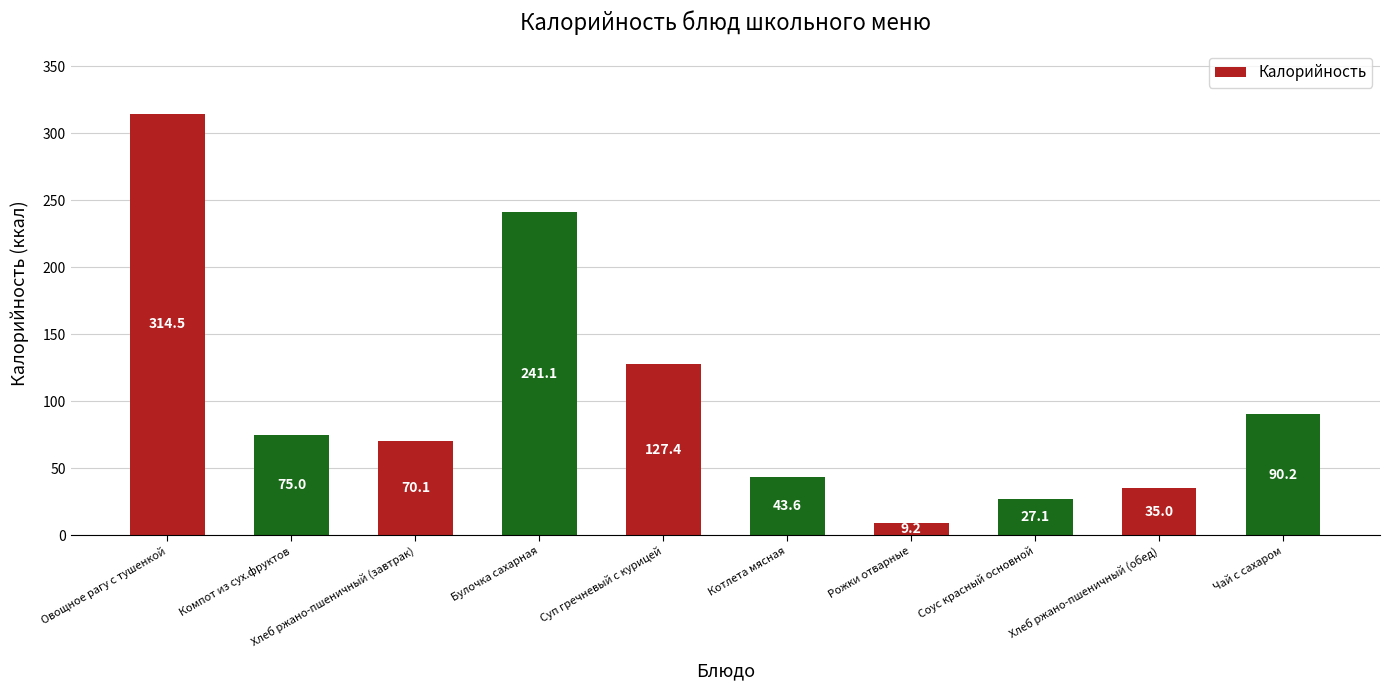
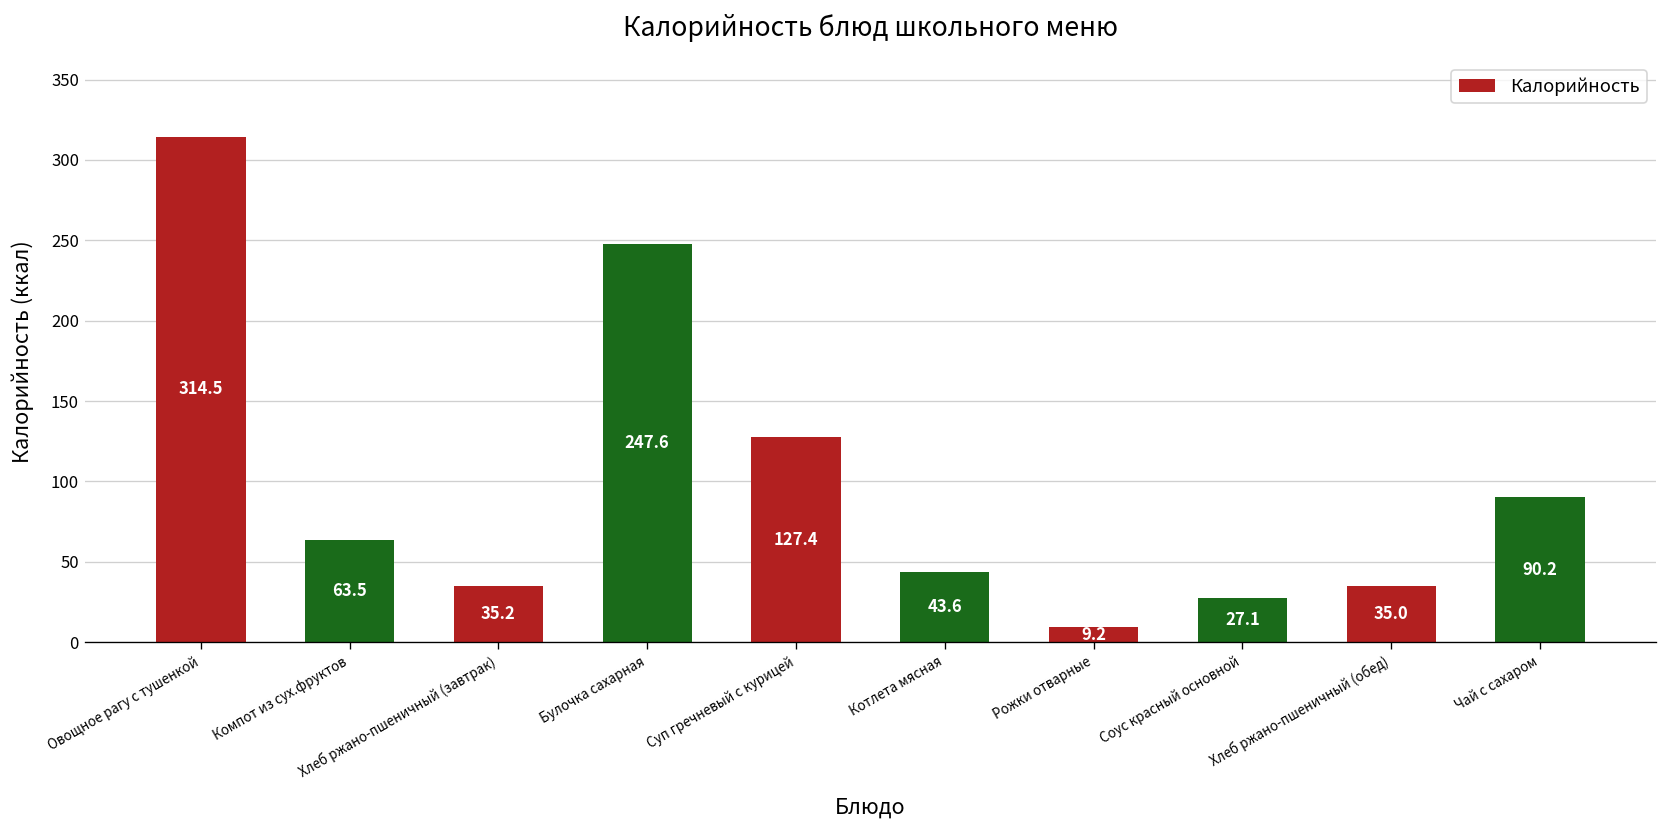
  {
    "Овощное рагу с тушенкой": 314.5,
-   "Компот из сух.фруктов": 75.0,
-   "Хлеб ржано-пшеничный (завтрак)": 70.1,
-   "Булочка сахарная": 241.1,
+   "Компот из сух.фруктов": 63.5,
+   "Хлеб ржано-пшеничный (завтрак)": 35.2,
+   "Булочка сахарная": 247.6,
    "Суп гречневый с курицей": 127.4,
    "Котлета мясная": 43.6,
    "Рожки отварные": 9.2,
    "Соус красный основной": 27.1,
    "Хлеб ржано-пшеничный (обед)": 35.0,
    "Чай с сахаром": 90.2
  }
